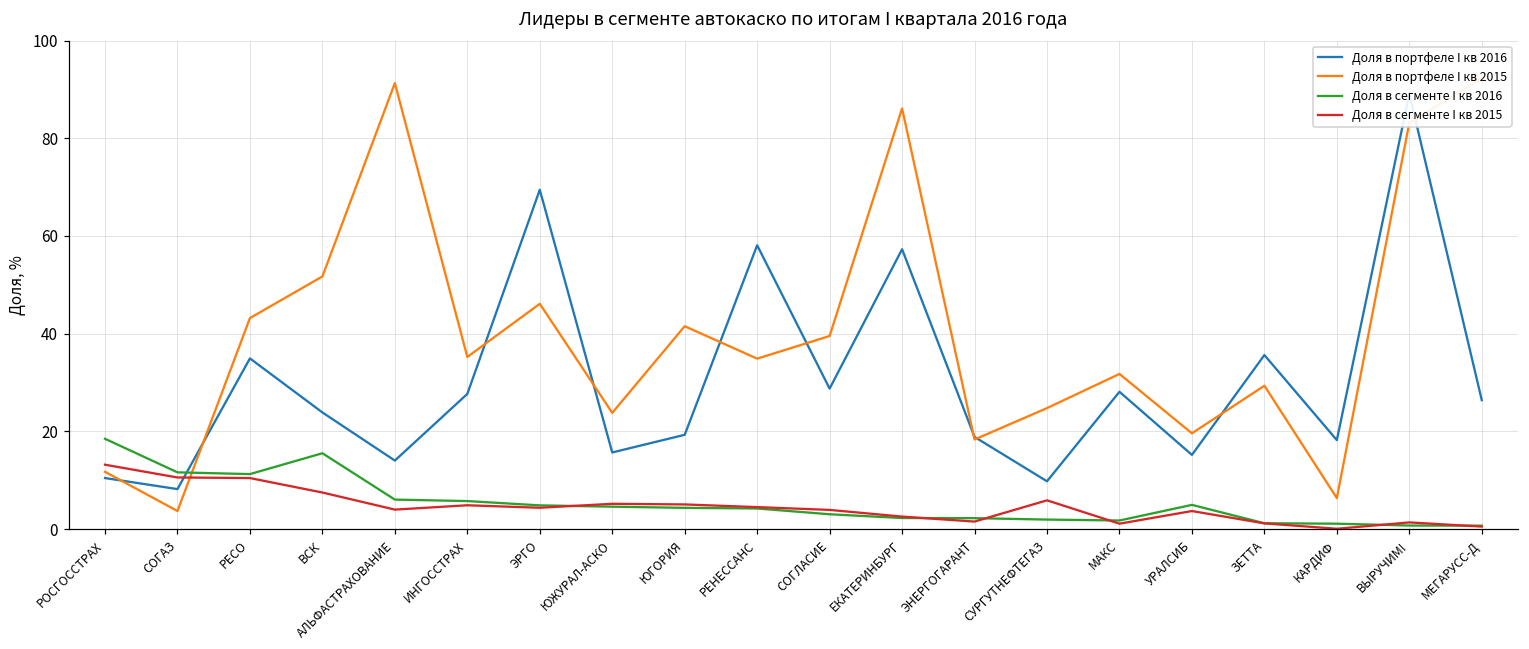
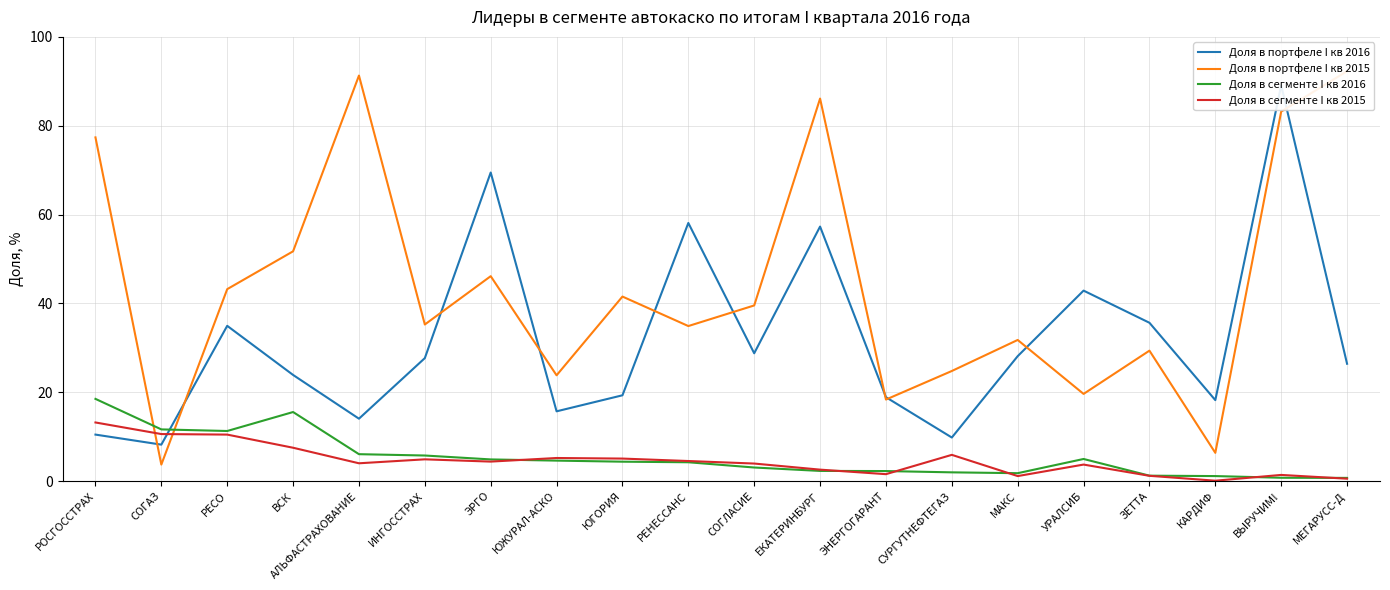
  {
    "Доля в портфеле I кв 2016": {
      "РОСГОССТРАХ": 10,
      "СОГАЗ": 8,
      "РЕСО": 35,
      "ВСК": 24,
      "АЛЬФАСТРАХОВАНИЕ": 14,
      "ИНГОССТРАХ": 28,
      "ЭРГО": 69,
      "ЮЖУРАЛ-АСКО": 16,
      "ЮГОРИЯ": 19,
      "РЕНЕССАНС": 58,
      "СОГЛАСИЕ": 29,
      "ЕКАТЕРИНБУРГ": 57,
      "СУРГУТНЕФТЕГАЗ": 10,
      "МАКС": 28,
-     "УРАЛСИБ": 15,
+     "УРАЛСИБ": 43,
      "ЗЕТТА": 36,
      "КАРДИФ": 18,
      "МЕГАРУСС-Д": 26
    },
    "Доля в портфеле I кв 2015": {
-     "РОСГОССТРАХ": 12,
+     "РОСГОССТРАХ": 77,
      "СОГАЗ": 4,
      "РЕСО": 43,
      "ВСК": 52,
      "АЛЬФАСТРАХОВАНИЕ": 91,
      "ИНГОССТРАХ": 35,
      "ЭРГО": 46,
      "ЮЖУРАЛ-АСКО": 24,
      "ЮГОРИЯ": 42,
      "РЕНЕССАНС": 35,
      "СОГЛАСИЕ": 40,
      "ЕКАТЕРИНБУРГ": 86,
      "СУРГУТНЕФТЕГАЗ": 25,
      "МАКС": 32,
      "УРАЛСИБ": 20,
      "ЗЕТТА": 29,
      "КАРДИФ": 6,
      "ВЫРУЧИМ!": 83
    },
    "Доля в сегменте I кв 2016": {
      "РОСГОССТРАХ": 18,
      "СОГАЗ": 12,
      "РЕСО": 11,
      "ВСК": 16,
      "АЛЬФАСТРАХОВАНИЕ": 6,
      "ИНГОССТРАХ": 6,
      "ЮЖУРАЛ-АСКО": 5,
      "ЮГОРИЯ": 4,
      "СОГЛАСИЕ": 3,
      "ЭНЕРГОГАРАНТ": 2,
      "СУРГУТНЕФТЕГАЗ": 2,
      "МАКС": 2,
      "УРАЛСИБ": 5,
      "КАРДИФ": 1,
      "ВЫРУЧИМ!": 1
    },
    "Доля в сегменте I кв 2015": {
      "РОСГОССТРАХ": 13,
      "СОГАЗ": 11,
      "РЕСО": 10,
      "ВСК": 7,
      "АЛЬФАСТРАХОВАНИЕ": 4,
      "ИНГОССТРАХ": 5,
      "ЮЖУРАЛ-АСКО": 5,
      "ЮГОРИЯ": 5,
      "СОГЛАСИЕ": 4,
      "ЭНЕРГОГАРАНТ": 2,
      "СУРГУТНЕФТЕГАЗ": 6,
      "МАКС": 1,
      "УРАЛСИБ": 4,
      "КАРДИФ": 0,
      "ВЫРУЧИМ!": 1
    }
  }
